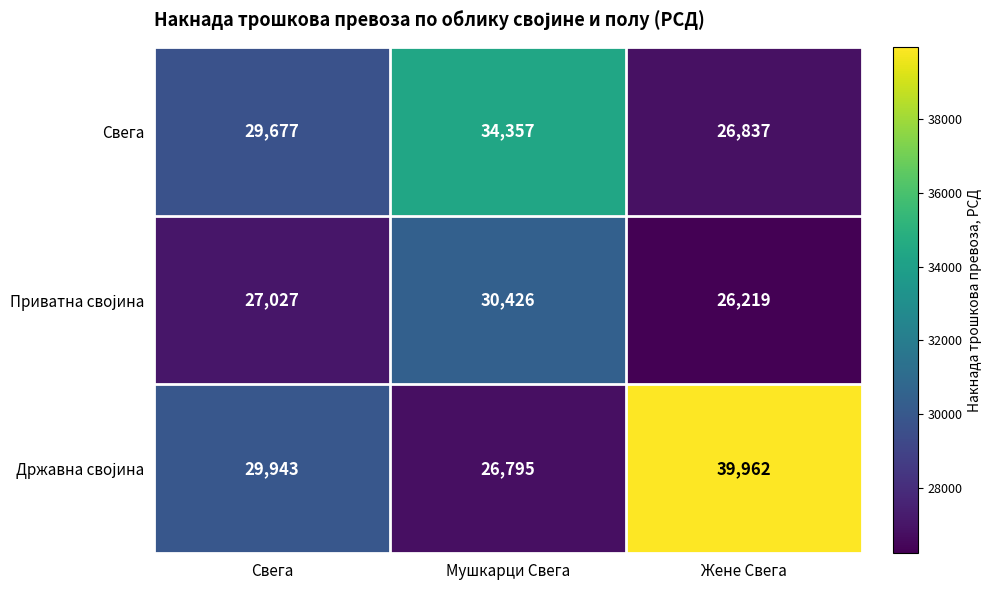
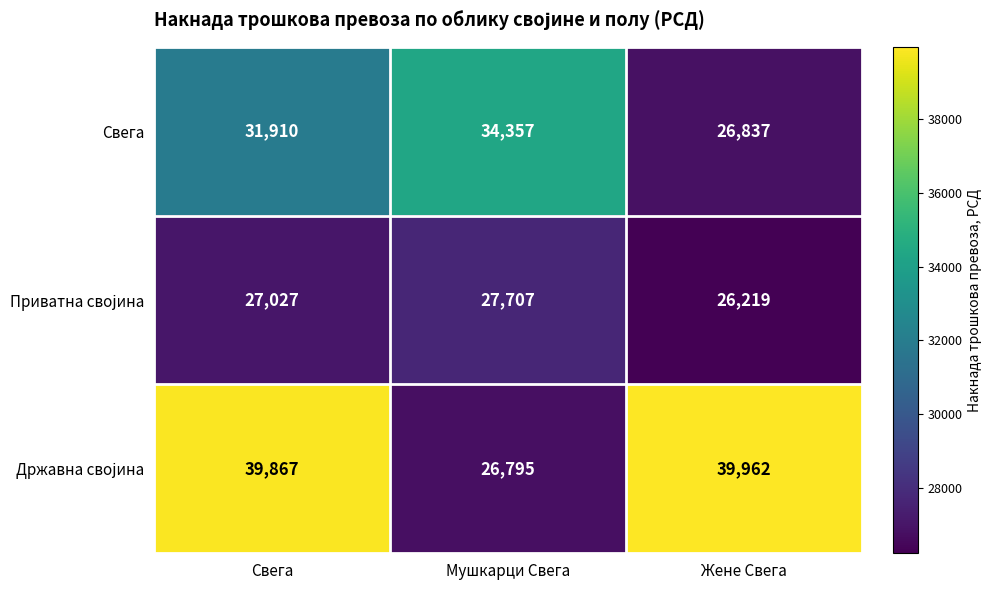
  {
    "Свега": {
-     "Свега": "29,677",
+     "Свега": "31,910",
      "Мушкарци Свега": "34,357",
      "Жене Свега": "26,837"
    },
    "Приватна својина": {
      "Свега": "27,027",
-     "Мушкарци Свега": "30,426",
+     "Мушкарци Свега": "27,707",
      "Жене Свега": "26,219"
    },
    "Државна својина": {
-     "Свега": "29,943",
+     "Свега": "39,867",
      "Мушкарци Свега": "26,795",
      "Жене Свега": "39,962"
    }
  }
